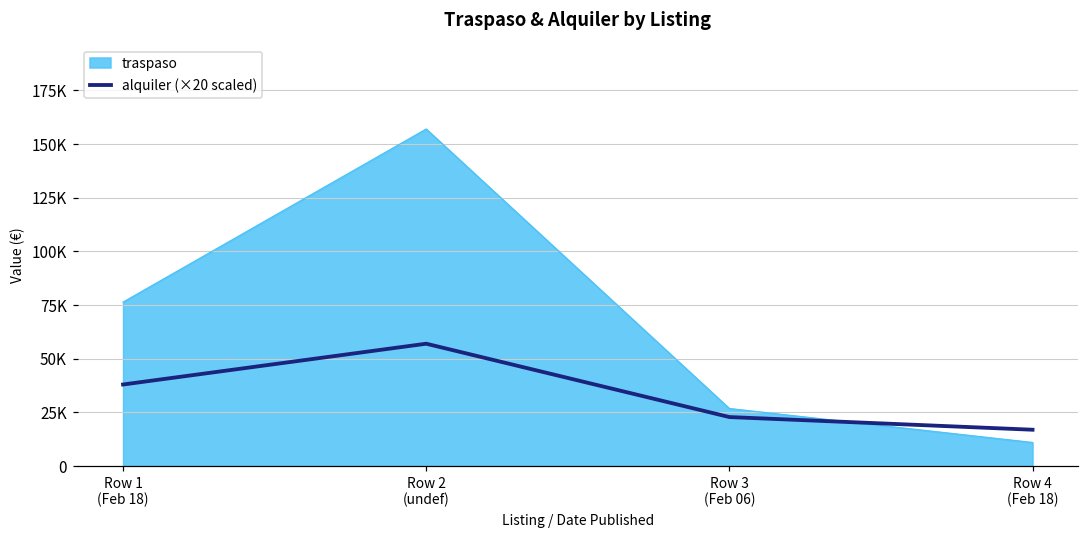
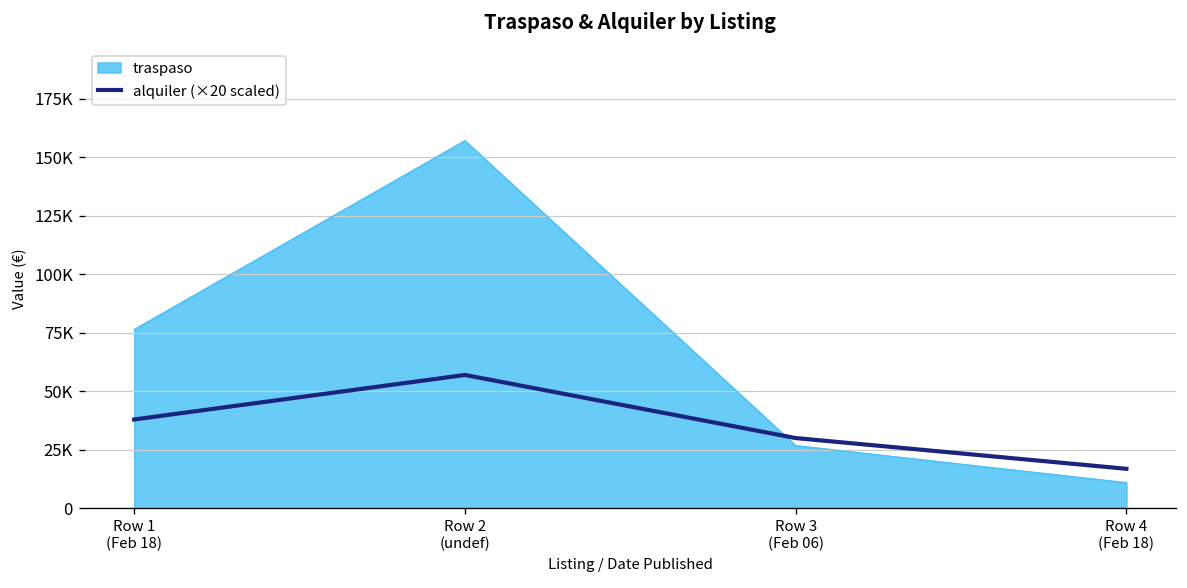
  {
    "traspaso": {
      "Row 1 (Feb 18)": 76000,
      "Row 2 (undef)": 157000,
      "Row 3 (Feb 06)": 27000,
      "Row 4 (Feb 18)": 11000
    },
    "alquiler (×20 scaled)": {
      "Row 1 (Feb 18)": 38000,
      "Row 2 (undef)": 57000,
-     "Row 3 (Feb 06)": 23000,
+     "Row 3 (Feb 06)": 30000,
      "Row 4 (Feb 18)": 17000
    }
  }
